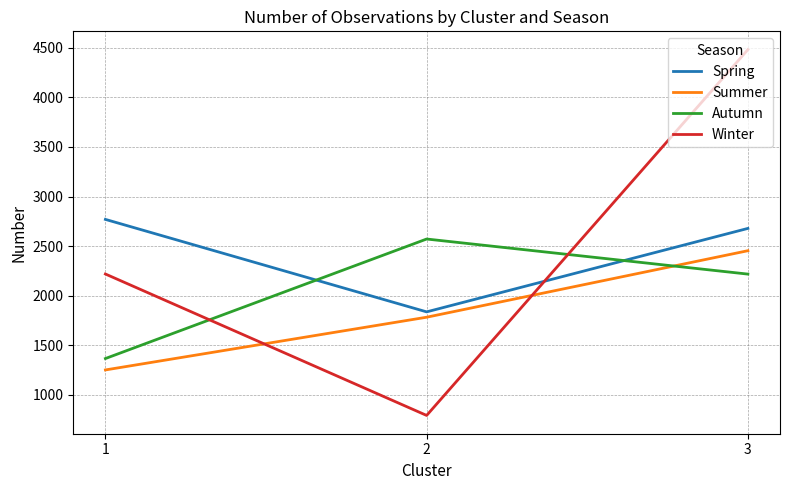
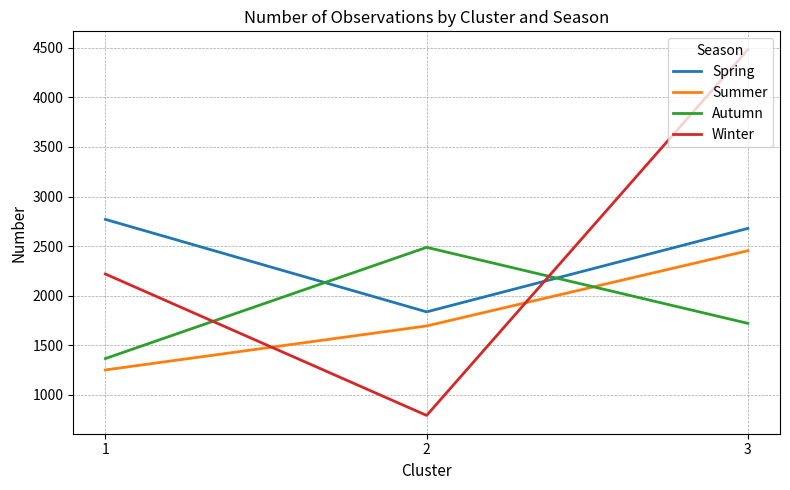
  {
    "Spring": {
      "1": 2800,
      "2": 1800,
      "3": 2700
    },
    "Summer": {
      "1": 1300,
-     "2": 1800,
+     "2": 1700,
      "3": 2500
    },
    "Autumn": {
      "1": 1400,
-     "2": 2600,
-     "3": 2200
+     "2": 2500,
+     "3": 1700
    },
    "Winter": {
      "1": 2200,
      "2": 800
    }
  }
